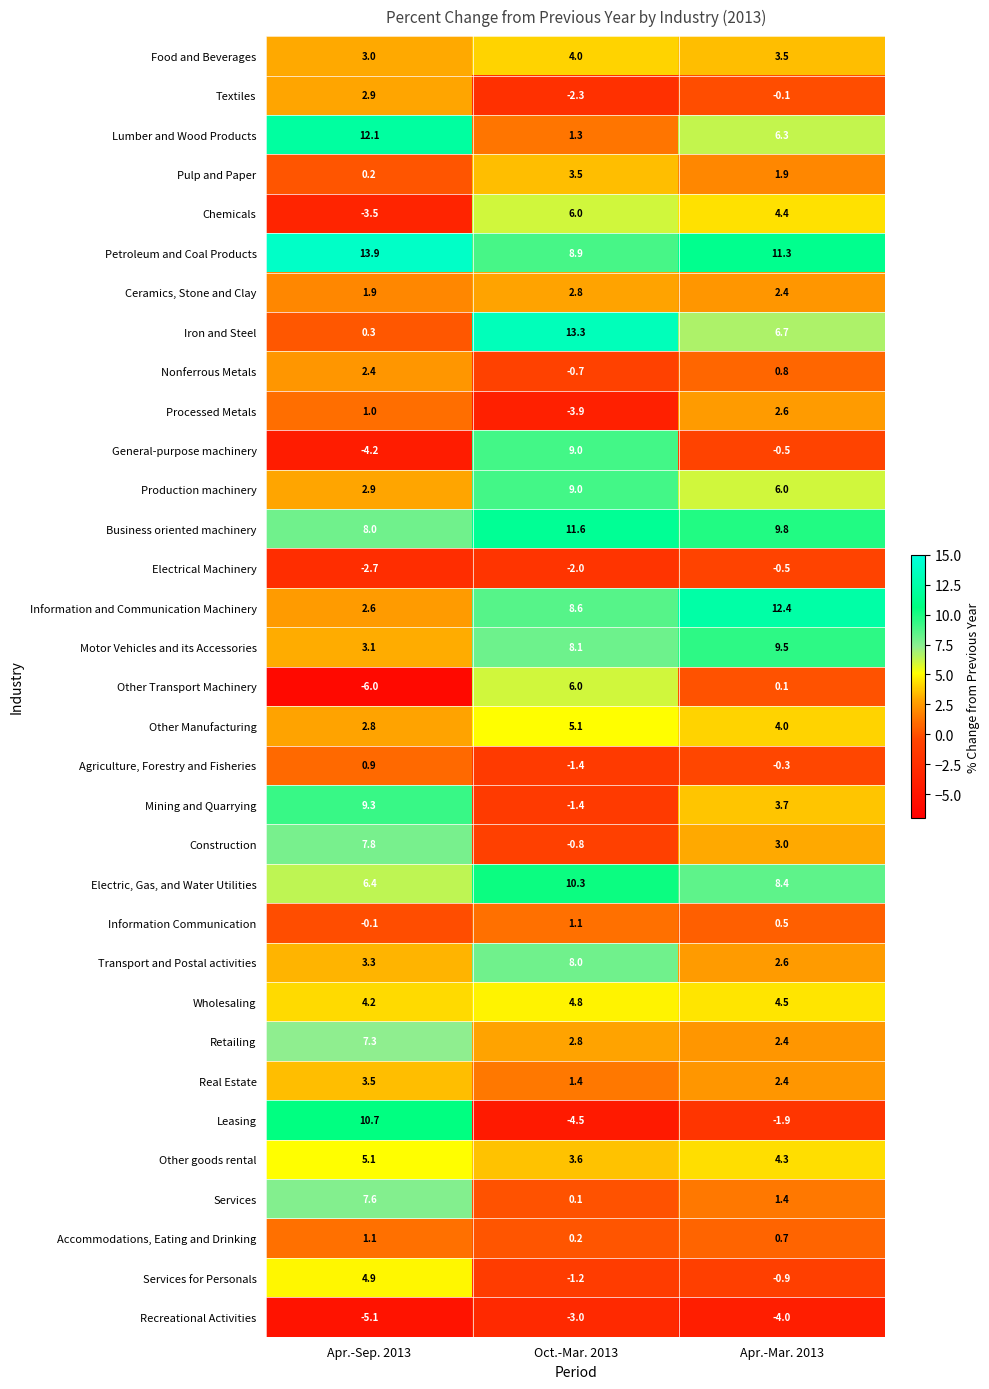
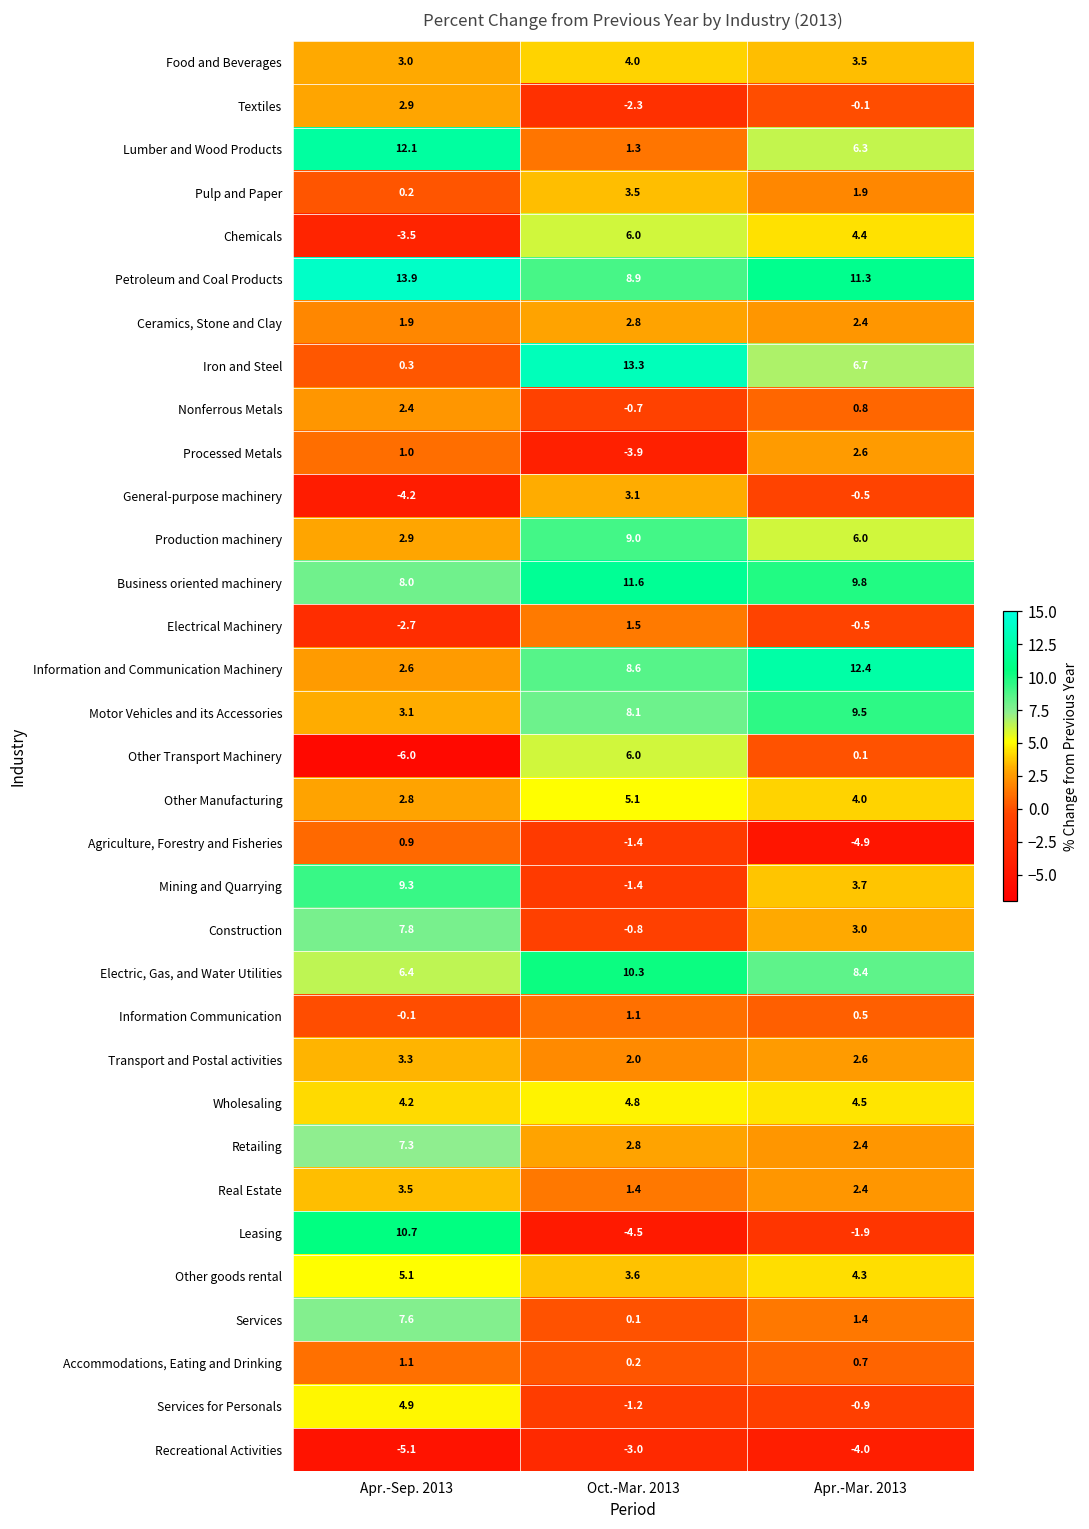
  {
    "Food and Beverages": {
      "Apr.-Sep. 2013": 3.0,
      "Oct.-Mar. 2013": 4.0,
      "Apr.-Mar. 2013": 3.5
    },
    "Textiles": {
      "Apr.-Sep. 2013": 2.9,
      "Oct.-Mar. 2013": -2.3,
      "Apr.-Mar. 2013": -0.1
    },
    "Lumber and Wood Products": {
      "Apr.-Sep. 2013": 12.1,
      "Oct.-Mar. 2013": 1.3,
      "Apr.-Mar. 2013": 6.3
    },
    "Pulp and Paper": {
      "Apr.-Sep. 2013": 0.2,
      "Oct.-Mar. 2013": 3.5,
      "Apr.-Mar. 2013": 1.9
    },
    "Chemicals": {
      "Apr.-Sep. 2013": -3.5,
      "Oct.-Mar. 2013": 6.0,
      "Apr.-Mar. 2013": 4.4
    },
    "Petroleum and Coal Products": {
      "Apr.-Sep. 2013": 13.9,
      "Oct.-Mar. 2013": 8.9,
      "Apr.-Mar. 2013": 11.3
    },
    "Ceramics, Stone and Clay": {
      "Apr.-Sep. 2013": 1.9,
      "Oct.-Mar. 2013": 2.8,
      "Apr.-Mar. 2013": 2.4
    },
    "Iron and Steel": {
      "Apr.-Sep. 2013": 0.3,
      "Oct.-Mar. 2013": 13.3,
      "Apr.-Mar. 2013": 6.7
    },
    "Nonferrous Metals": {
      "Apr.-Sep. 2013": 2.4,
      "Oct.-Mar. 2013": -0.7,
      "Apr.-Mar. 2013": 0.8
    },
    "Processed Metals": {
      "Apr.-Sep. 2013": 1.0,
      "Oct.-Mar. 2013": -3.9,
      "Apr.-Mar. 2013": 2.6
    },
    "General-purpose machinery": {
      "Apr.-Sep. 2013": -4.2,
-     "Oct.-Mar. 2013": 9.0,
+     "Oct.-Mar. 2013": 3.1,
      "Apr.-Mar. 2013": -0.5
    },
    "Production machinery": {
      "Apr.-Sep. 2013": 2.9,
      "Oct.-Mar. 2013": 9.0,
      "Apr.-Mar. 2013": 6.0
    },
    "Business oriented machinery": {
      "Apr.-Sep. 2013": 8.0,
      "Oct.-Mar. 2013": 11.6,
      "Apr.-Mar. 2013": 9.8
    },
    "Electrical Machinery": {
      "Apr.-Sep. 2013": -2.7,
-     "Oct.-Mar. 2013": -2.0,
+     "Oct.-Mar. 2013": 1.5,
      "Apr.-Mar. 2013": -0.5
    },
    "Information and Communication Machinery": {
      "Apr.-Sep. 2013": 2.6,
      "Oct.-Mar. 2013": 8.6,
      "Apr.-Mar. 2013": 12.4
    },
    "Motor Vehicles and its Accessories": {
      "Apr.-Sep. 2013": 3.1,
      "Oct.-Mar. 2013": 8.1,
      "Apr.-Mar. 2013": 9.5
    },
    "Other Transport Machinery": {
      "Apr.-Sep. 2013": -6.0,
      "Oct.-Mar. 2013": 6.0,
      "Apr.-Mar. 2013": 0.1
    },
    "Other Manufacturing": {
      "Apr.-Sep. 2013": 2.8,
      "Oct.-Mar. 2013": 5.1,
      "Apr.-Mar. 2013": 4.0
    },
    "Agriculture, Forestry and Fisheries": {
      "Apr.-Sep. 2013": 0.9,
      "Oct.-Mar. 2013": -1.4,
-     "Apr.-Mar. 2013": -0.3
+     "Apr.-Mar. 2013": -4.9
    },
    "Mining and Quarrying": {
      "Apr.-Sep. 2013": 9.3,
      "Oct.-Mar. 2013": -1.4,
      "Apr.-Mar. 2013": 3.7
    },
    "Construction": {
      "Apr.-Sep. 2013": 7.8,
      "Oct.-Mar. 2013": -0.8,
      "Apr.-Mar. 2013": 3.0
    },
    "Electric, Gas, and Water Utilities": {
      "Apr.-Sep. 2013": 6.4,
      "Oct.-Mar. 2013": 10.3,
      "Apr.-Mar. 2013": 8.4
    },
    "Information Communication": {
      "Apr.-Sep. 2013": -0.1,
      "Oct.-Mar. 2013": 1.1,
      "Apr.-Mar. 2013": 0.5
    },
    "Transport and Postal activities": {
      "Apr.-Sep. 2013": 3.3,
-     "Oct.-Mar. 2013": 8.0,
+     "Oct.-Mar. 2013": 2.0,
      "Apr.-Mar. 2013": 2.6
    },
    "Wholesaling": {
      "Apr.-Sep. 2013": 4.2,
      "Oct.-Mar. 2013": 4.8,
      "Apr.-Mar. 2013": 4.5
    },
    "Retailing": {
      "Apr.-Sep. 2013": 7.3,
      "Oct.-Mar. 2013": 2.8,
      "Apr.-Mar. 2013": 2.4
    },
    "Real Estate": {
      "Apr.-Sep. 2013": 3.5,
      "Oct.-Mar. 2013": 1.4,
      "Apr.-Mar. 2013": 2.4
    },
    "Leasing": {
      "Apr.-Sep. 2013": 10.7,
      "Oct.-Mar. 2013": -4.5,
      "Apr.-Mar. 2013": -1.9
    },
    "Other goods rental": {
      "Apr.-Sep. 2013": 5.1,
      "Oct.-Mar. 2013": 3.6,
      "Apr.-Mar. 2013": 4.3
    },
    "Services": {
      "Apr.-Sep. 2013": 7.6,
      "Oct.-Mar. 2013": 0.1,
      "Apr.-Mar. 2013": 1.4
    },
    "Accommodations, Eating and Drinking": {
      "Apr.-Sep. 2013": 1.1,
      "Oct.-Mar. 2013": 0.2,
      "Apr.-Mar. 2013": 0.7
    },
    "Services for Personals": {
      "Apr.-Sep. 2013": 4.9,
      "Oct.-Mar. 2013": -1.2,
      "Apr.-Mar. 2013": -0.9
    },
    "Recreational Activities": {
      "Apr.-Sep. 2013": -5.1,
      "Oct.-Mar. 2013": -3.0,
      "Apr.-Mar. 2013": -4.0
    }
  }
